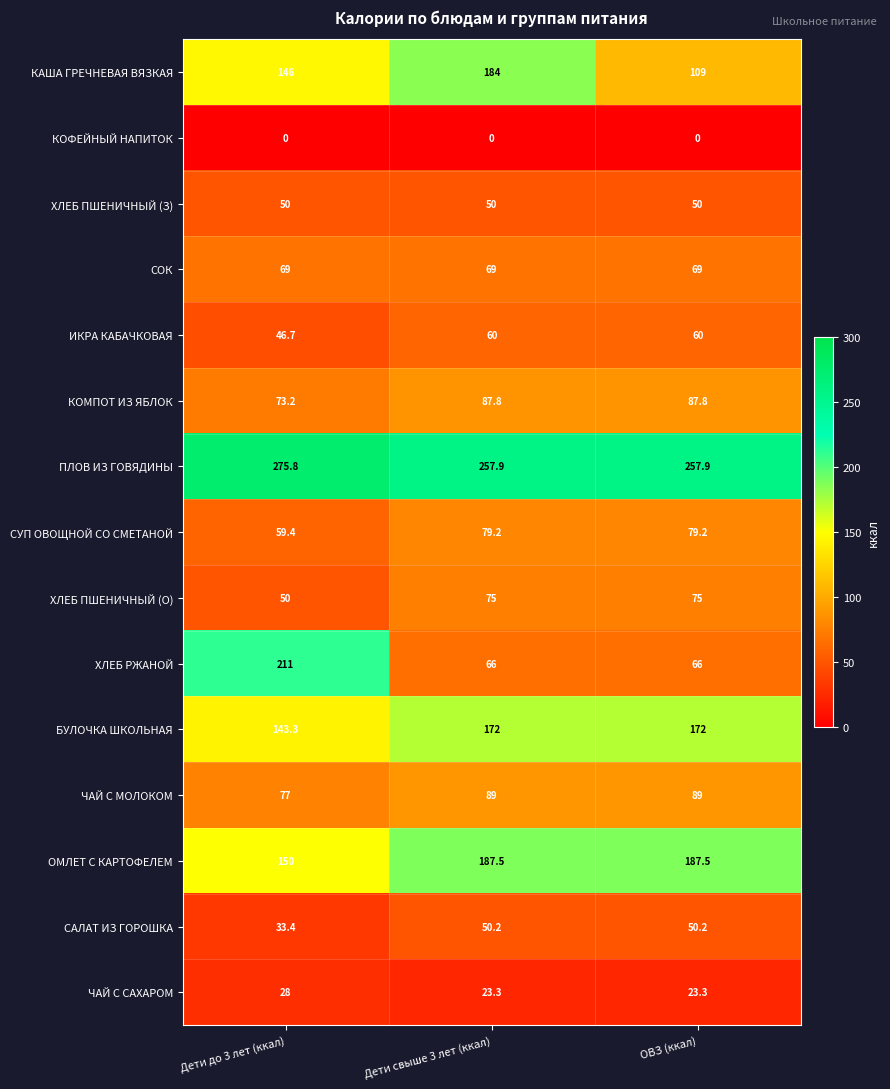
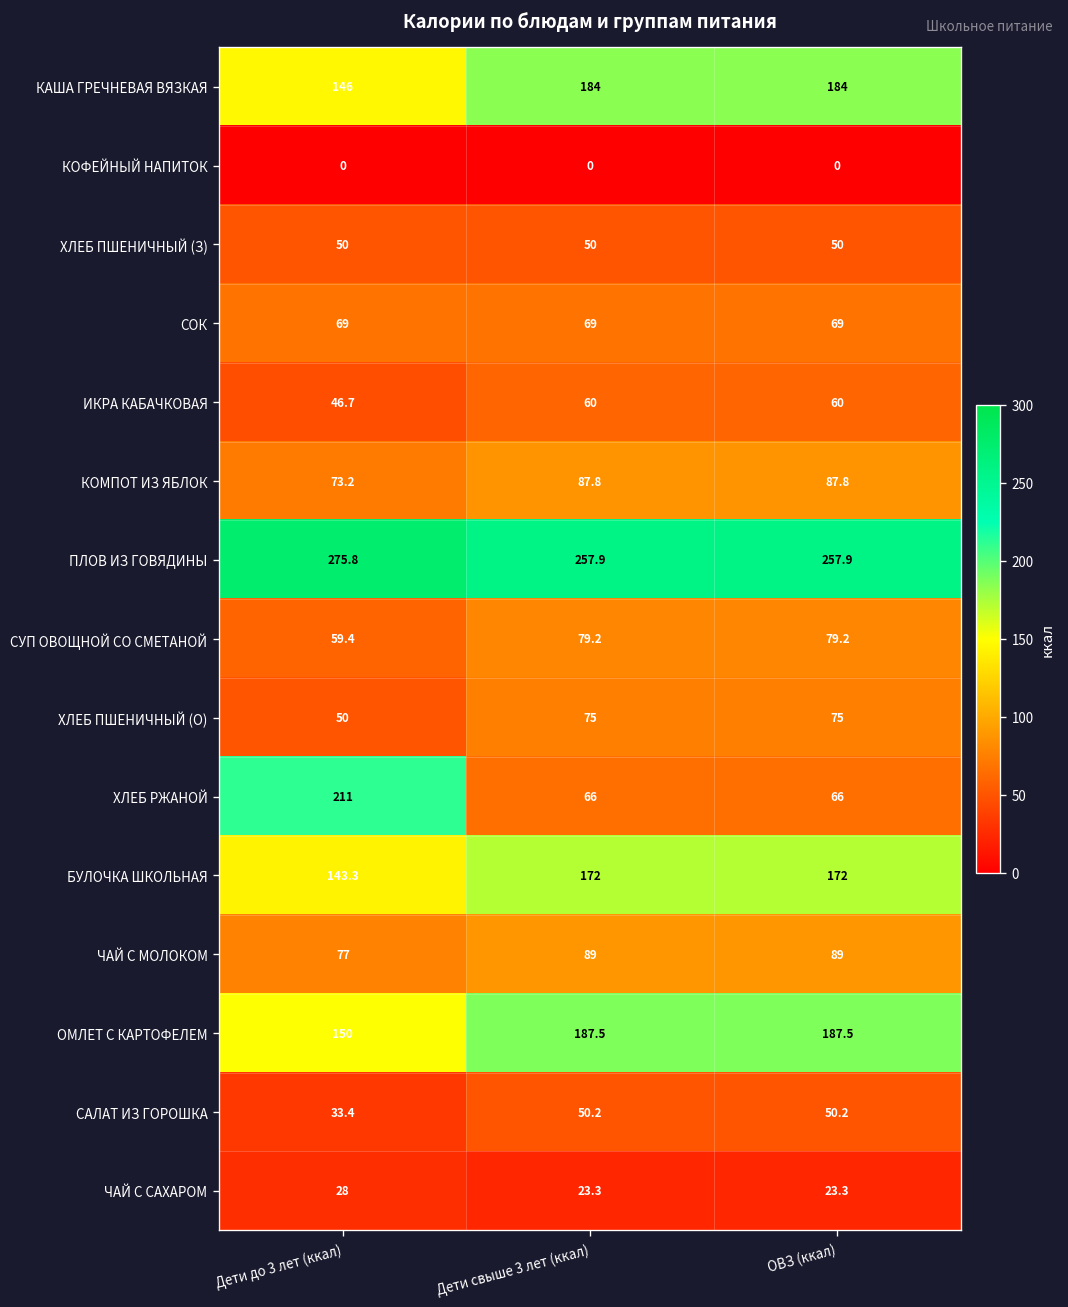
  {
    "КАША ГРЕЧНЕВАЯ ВЯЗКАЯ": {
      "Дети до 3 лет (ккал)": 146,
      "Дети свыше 3 лет (ккал)": 184,
-     "ОВЗ (ккал)": 109
+     "ОВЗ (ккал)": 184
    },
    "КОФЕЙНЫЙ НАПИТОК": {
      "Дети до 3 лет (ккал)": 0,
      "Дети свыше 3 лет (ккал)": 0,
      "ОВЗ (ккал)": 0
    },
    "ХЛЕБ ПШЕНИЧНЫЙ (З)": {
      "Дети до 3 лет (ккал)": 50,
      "Дети свыше 3 лет (ккал)": 50,
      "ОВЗ (ккал)": 50
    },
    "СОК": {
      "Дети до 3 лет (ккал)": 69,
      "Дети свыше 3 лет (ккал)": 69,
      "ОВЗ (ккал)": 69
    },
    "ИКРА КАБАЧКОВАЯ": {
      "Дети до 3 лет (ккал)": 46.7,
      "Дети свыше 3 лет (ккал)": 60,
      "ОВЗ (ккал)": 60
    },
    "КОМПОТ ИЗ ЯБЛОК": {
      "Дети до 3 лет (ккал)": 73.2,
      "Дети свыше 3 лет (ккал)": 87.8,
      "ОВЗ (ккал)": 87.8
    },
    "ПЛОВ ИЗ ГОВЯДИНЫ": {
      "Дети до 3 лет (ккал)": 275.8,
      "Дети свыше 3 лет (ккал)": 257.9,
      "ОВЗ (ккал)": 257.9
    },
    "СУП ОВОЩНОЙ СО СМЕТАНОЙ": {
      "Дети до 3 лет (ккал)": 59.4,
      "Дети свыше 3 лет (ккал)": 79.2,
      "ОВЗ (ккал)": 79.2
    },
    "ХЛЕБ ПШЕНИЧНЫЙ (О)": {
      "Дети до 3 лет (ккал)": 50,
      "Дети свыше 3 лет (ккал)": 75,
      "ОВЗ (ккал)": 75
    },
    "ХЛЕБ РЖАНОЙ": {
      "Дети до 3 лет (ккал)": 211,
      "Дети свыше 3 лет (ккал)": 66,
      "ОВЗ (ккал)": 66
    },
    "БУЛОЧКА ШКОЛЬНАЯ": {
      "Дети до 3 лет (ккал)": 143.3,
      "Дети свыше 3 лет (ккал)": 172,
      "ОВЗ (ккал)": 172
    },
    "ЧАЙ С МОЛОКОМ": {
      "Дети до 3 лет (ккал)": 77,
      "Дети свыше 3 лет (ккал)": 89,
      "ОВЗ (ккал)": 89
    },
    "ОМЛЕТ С КАРТОФЕЛЕМ": {
      "Дети до 3 лет (ккал)": 150,
      "Дети свыше 3 лет (ккал)": 187.5,
      "ОВЗ (ккал)": 187.5
    },
    "САЛАТ ИЗ ГОРОШКА": {
      "Дети до 3 лет (ккал)": 33.4,
      "Дети свыше 3 лет (ккал)": 50.2,
      "ОВЗ (ккал)": 50.2
    },
    "ЧАЙ С САХАРОМ": {
      "Дети до 3 лет (ккал)": 28,
      "Дети свыше 3 лет (ккал)": 23.3,
      "ОВЗ (ккал)": 23.3
    }
  }
